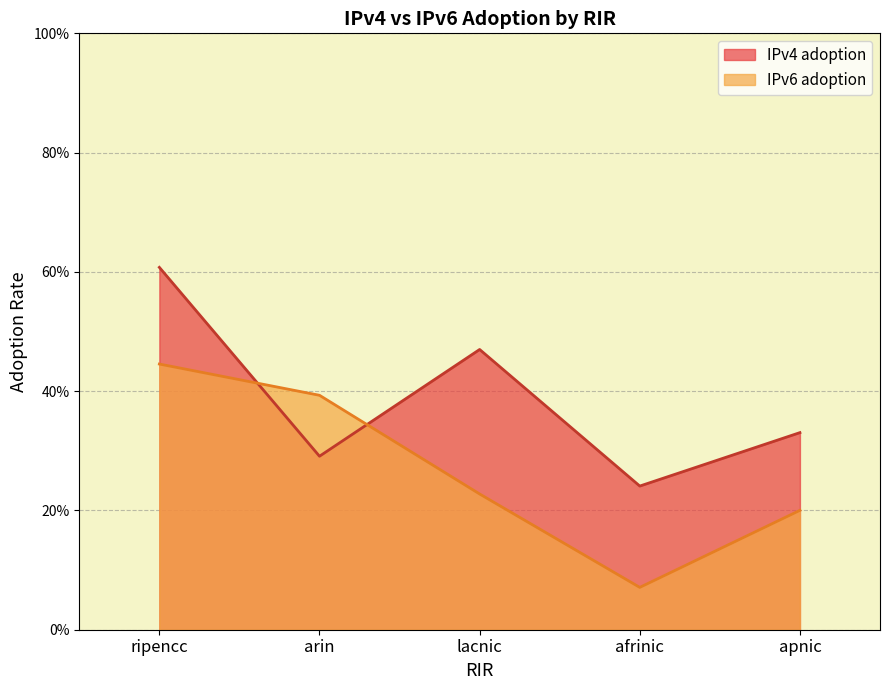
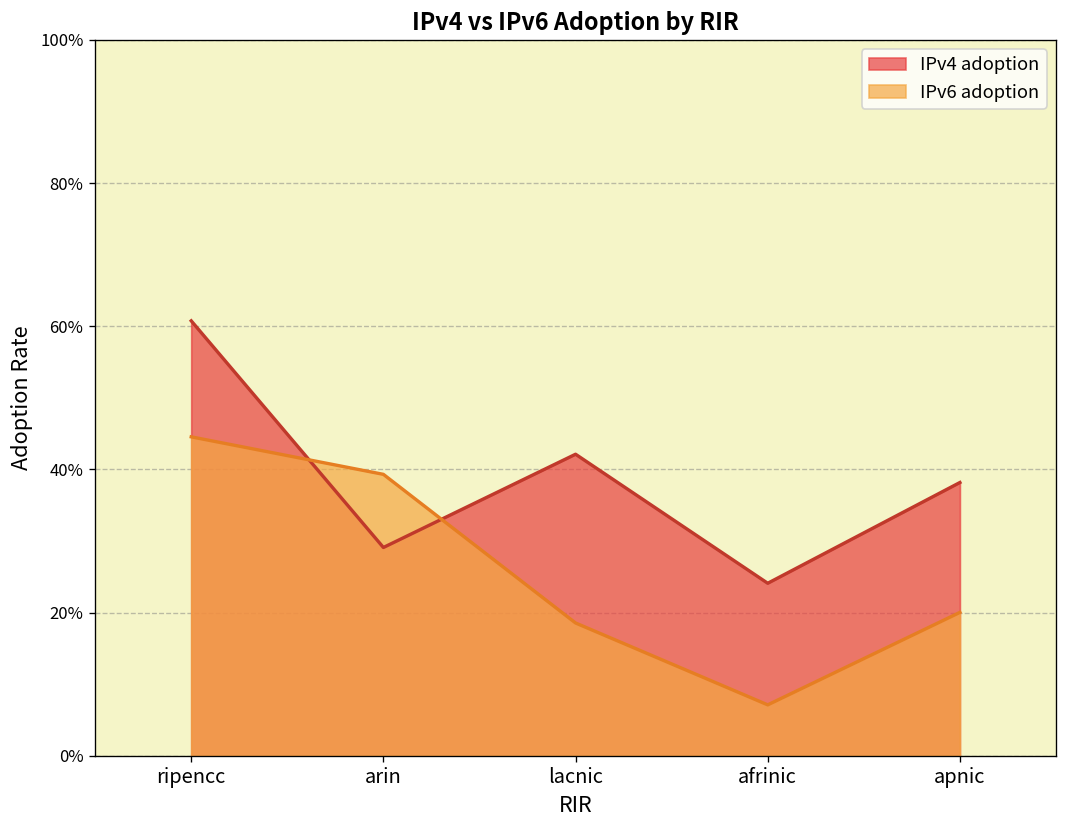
  {
    "IPv4 adoption": {
      "ripencc": "61%",
      "arin": "29%",
-     "lacnic": "47%",
+     "lacnic": "42%",
      "afrinic": "24%",
-     "apnic": "33%"
+     "apnic": "38%"
    },
    "IPv6 adoption": {
      "ripencc": "45%",
      "arin": "39%",
-     "lacnic": "23%",
+     "lacnic": "19%",
      "afrinic": "7%",
      "apnic": "20%"
    }
  }
